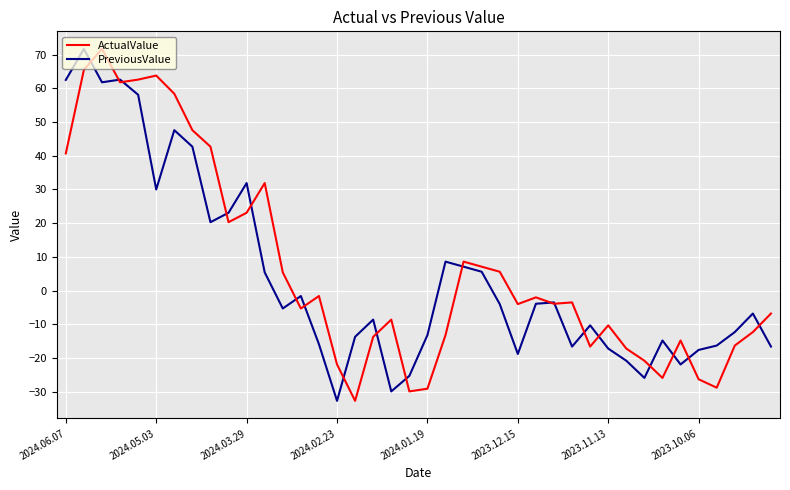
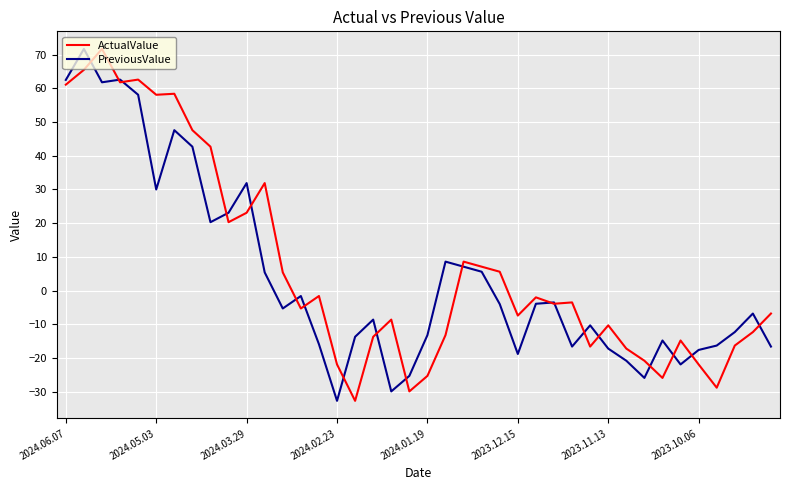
  {
    "ActualValue": {
-     "2024.06.07": 41,
-     "2024.05.03": 64,
+     "2024.06.07": 61,
+     "2024.05.03": 58,
      "2024.03.29": 23,
      "2024.02.23": -22,
-     "2024.01.19": -29,
-     "2023.12.15": -4,
+     "2024.01.19": -25,
+     "2023.12.15": -7,
      "2023.11.13": -10,
-     "2023.10.06": -26
+     "2023.10.06": -22
    },
    "PreviousValue": {
      "2024.06.07": 63,
      "2024.05.03": 30,
      "2024.03.29": 32,
      "2024.02.23": -33,
      "2024.01.19": -13,
      "2023.12.15": -19,
      "2023.11.13": -17,
      "2023.10.06": -18
    }
  }
